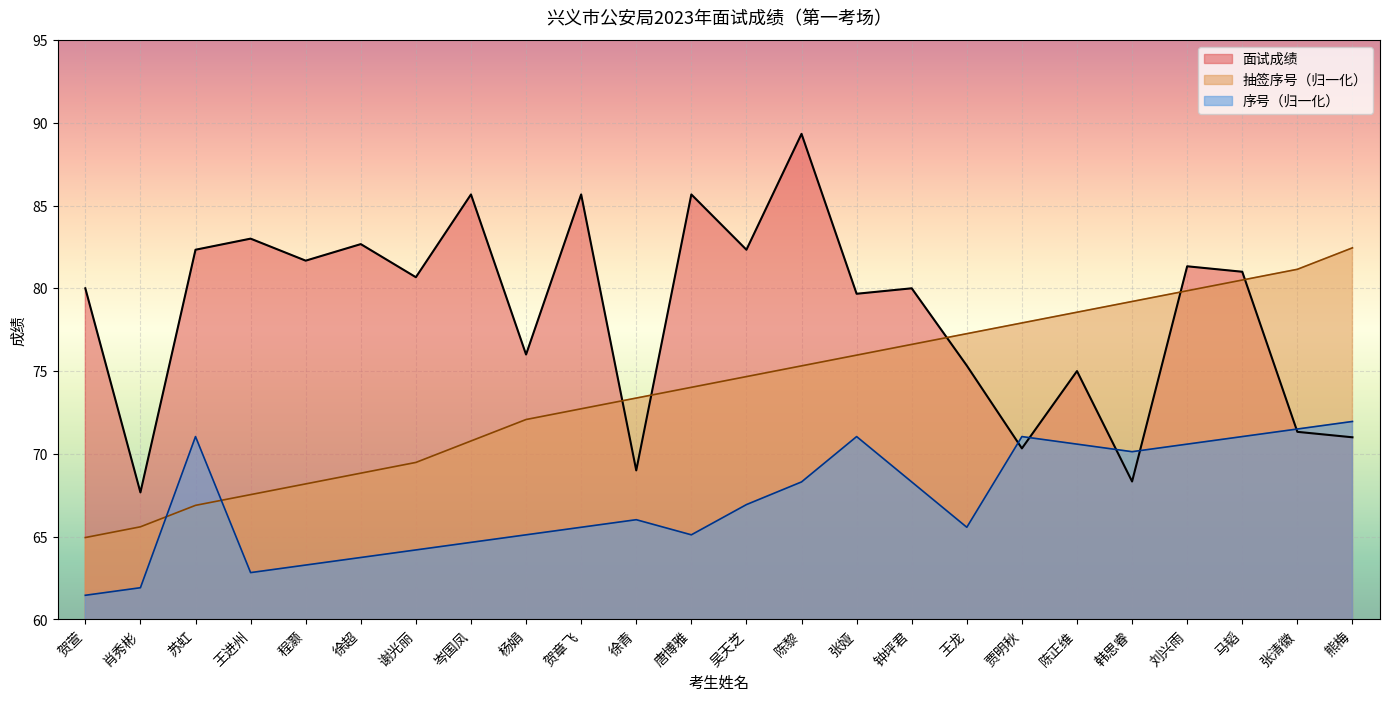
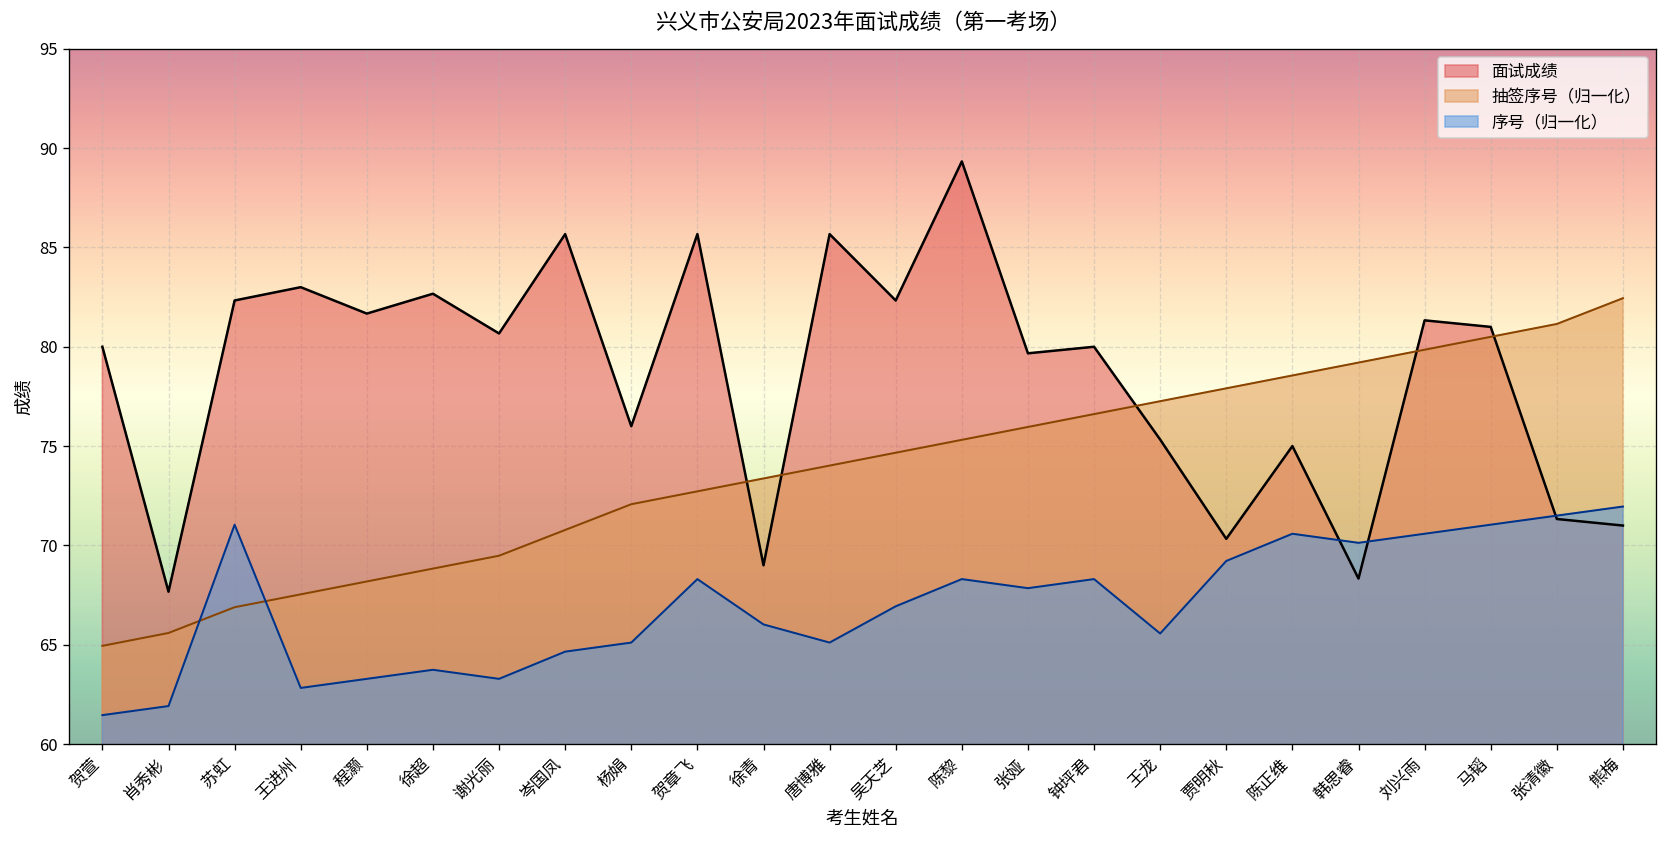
  {
    "序号（归一化）": {
      "贺萱": 61.5,
      "肖秀彬": 61.9,
      "苏虹": 71.0,
      "王进州": 62.8,
      "程灏": 63.3,
      "徐超": 63.7,
-     "谢光丽": 64.2,
+     "谢光丽": 63.3,
      "岑国凤": 64.7,
      "杨娟": 65.1,
-     "贺章飞": 65.6,
+     "贺章飞": 68.3,
      "徐青": 66.0,
      "唐博雅": 65.1,
      "吴天芝": 66.9,
      "陈黎": 68.3,
-     "张娅": 71.0,
+     "张娅": 67.8,
      "钟坪君": 68.3,
      "王龙": 65.6,
-     "贾明秋": 71.0,
+     "贾明秋": 69.2,
      "陈正维": 70.6,
      "韩思睿": 70.1,
      "刘兴雨": 70.6,
      "马韬": 71.0,
      "张清徽": 71.5,
      "熊梅": 72.0
    }
  }
